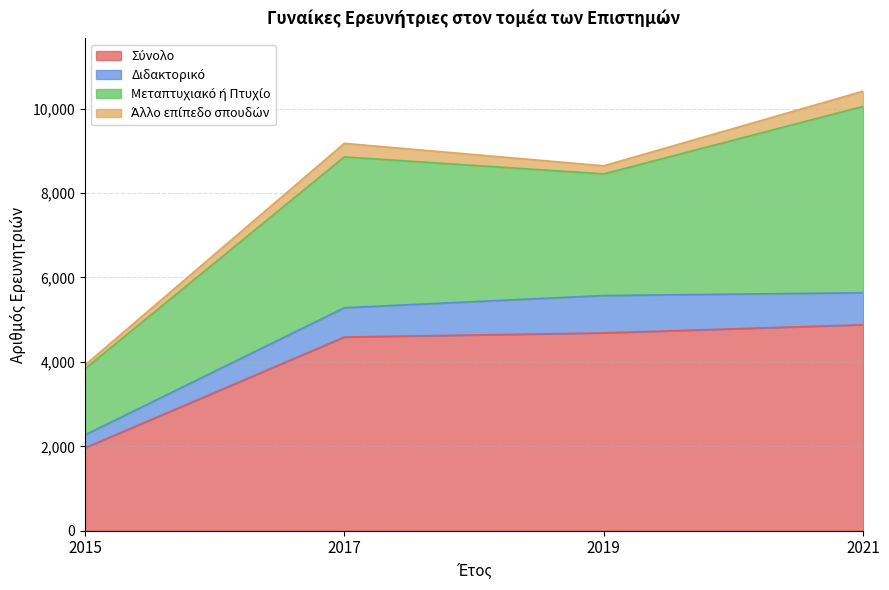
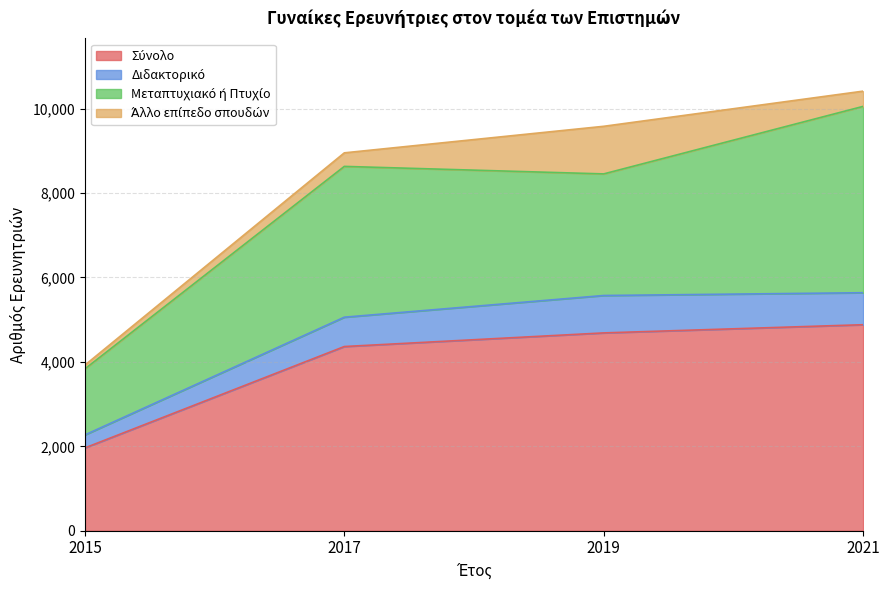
  {
    "Σύνολο": {
      "2015": "2,000",
-     "2017": "4,600",
+     "2017": "4,400",
      "2019": "4,700",
      "2021": "4,900"
    },
    "Διδακτορικό": {
      "2015": "300",
      "2017": "700",
      "2019": "900",
      "2021": "800"
    },
    "Μεταπτυχιακό ή Πτυχίο": {
      "2015": "1,600",
      "2017": "3,600",
      "2019": "2,900",
      "2021": "4,400"
    },
    "Άλλο επίπεδο σπουδών": {
      "2015": "100",
      "2017": "300",
-     "2019": "200",
+     "2019": "1,100",
      "2021": "400"
    }
  }
